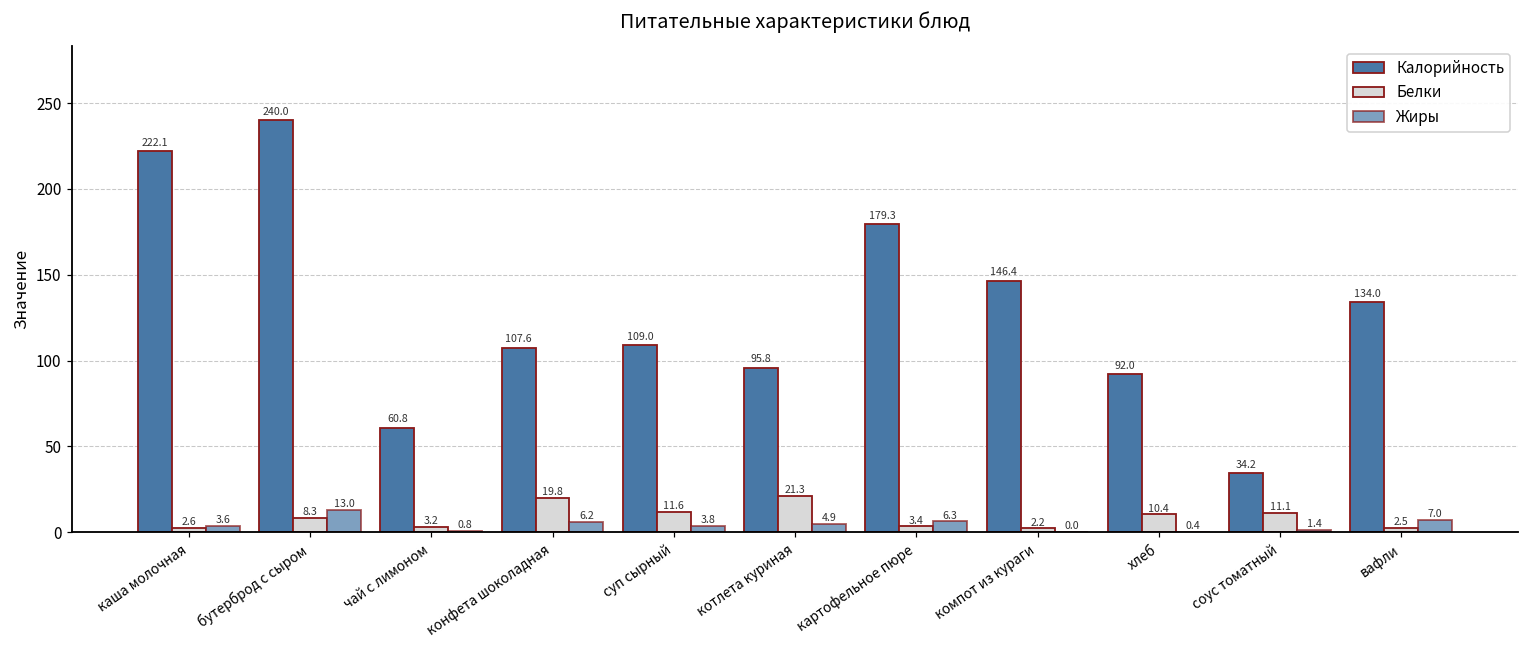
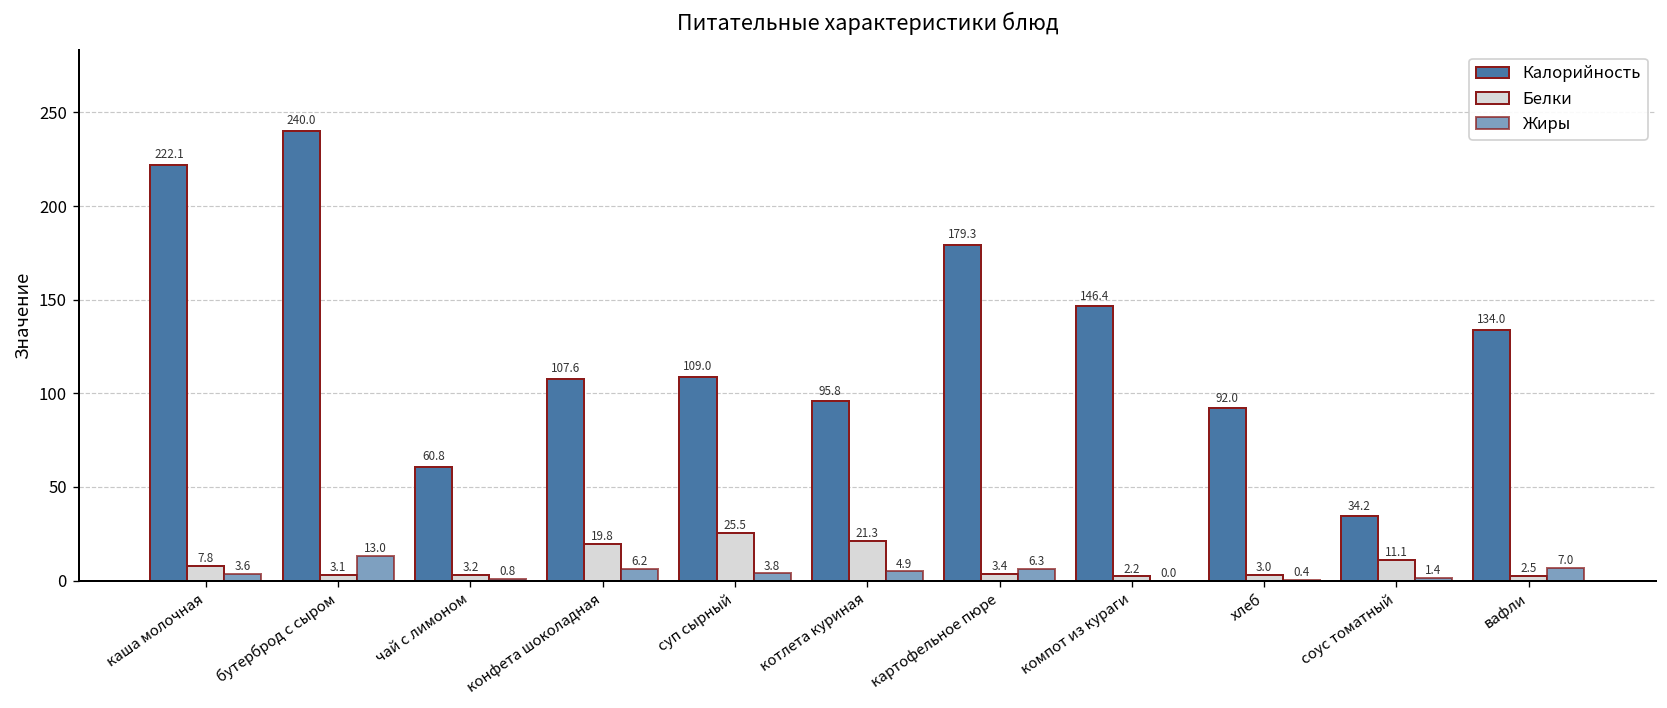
  {
    "Белки": {
-     "каша молочная": 2.6,
-     "бутерброд с сыром": 8.3,
+     "каша молочная": 7.8,
+     "бутерброд с сыром": 3.1,
      "чай с лимоном": 3.2,
      "конфета шоколадная": 19.8,
-     "суп сырный": 11.6,
+     "суп сырный": 25.5,
      "котлета куриная": 21.3,
      "картофельное пюре": 3.4,
      "компот из кураги": 2.2,
-     "хлеб": 10.4,
+     "хлеб": 3.0,
      "соус томатный": 11.1,
      "вафли": 2.5
    }
  }
